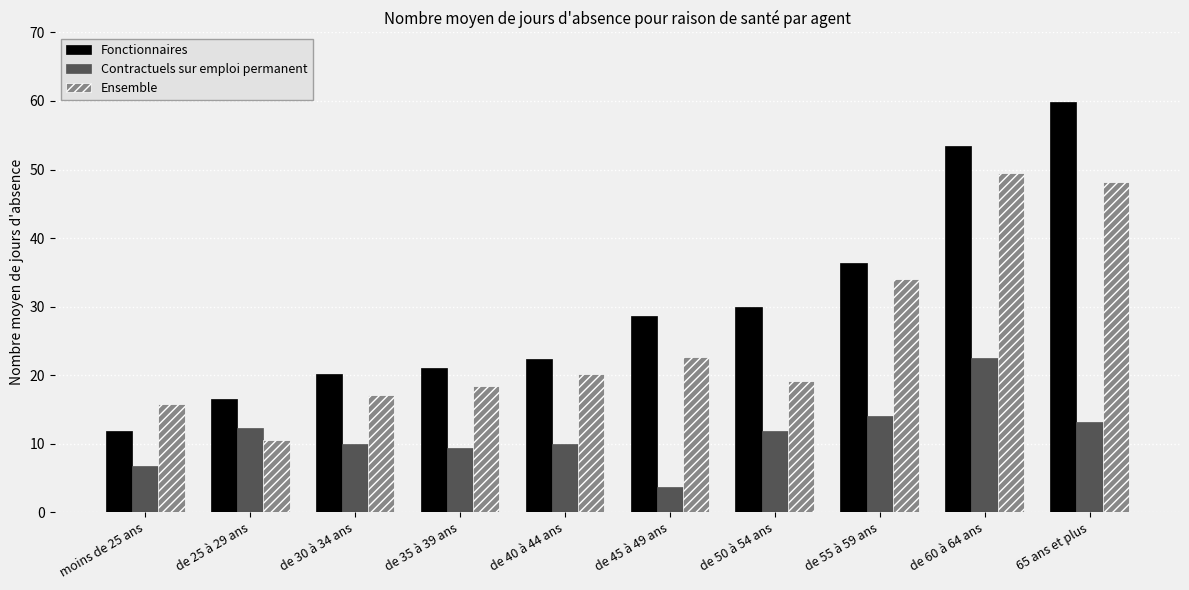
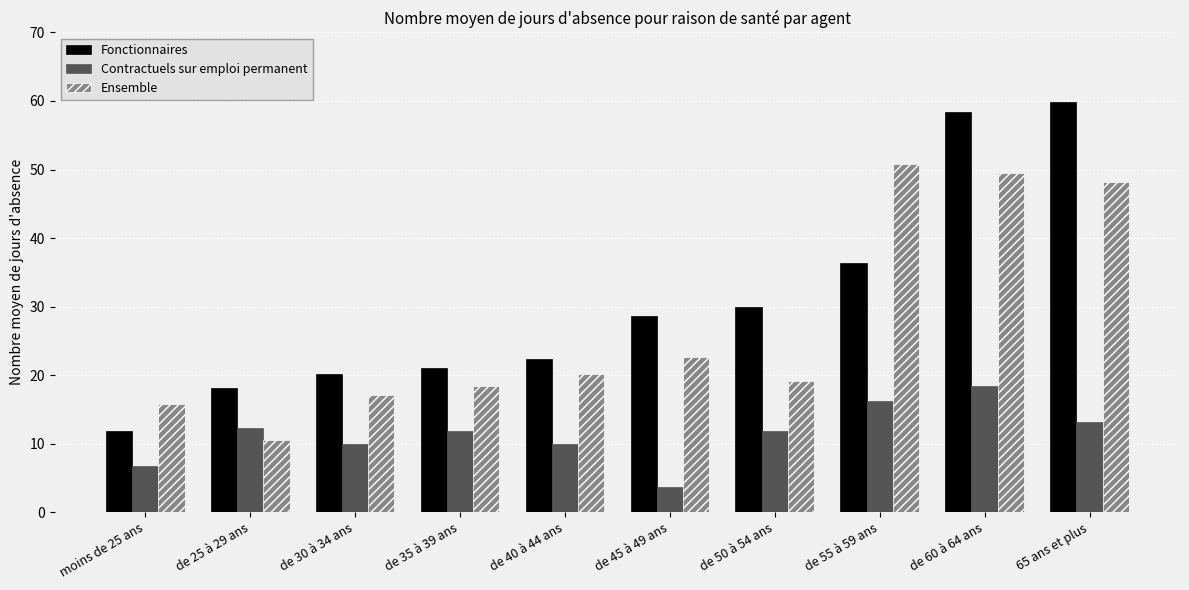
  {
    "Fonctionnaires": {
      "moins de 25 ans": 12,
-     "de 25 à 29 ans": 17,
+     "de 25 à 29 ans": 18,
      "de 30 à 34 ans": 20,
      "de 35 à 39 ans": 21,
      "de 40 à 44 ans": 22,
      "de 45 à 49 ans": 29,
      "de 50 à 54 ans": 30,
      "de 55 à 59 ans": 36,
-     "de 60 à 64 ans": 53,
+     "de 60 à 64 ans": 58,
      "65 ans et plus": 60
    },
    "Contractuels sur emploi permanent": {
      "moins de 25 ans": 7,
      "de 25 à 29 ans": 12,
      "de 30 à 34 ans": 10,
-     "de 35 à 39 ans": 9,
+     "de 35 à 39 ans": 12,
      "de 40 à 44 ans": 10,
      "de 45 à 49 ans": 4,
      "de 50 à 54 ans": 12,
-     "de 55 à 59 ans": 14,
-     "de 60 à 64 ans": 22,
+     "de 55 à 59 ans": 16,
+     "de 60 à 64 ans": 18,
      "65 ans et plus": 13
    },
    "Ensemble": {
      "moins de 25 ans": 16,
      "de 25 à 29 ans": 11,
      "de 30 à 34 ans": 17,
      "de 35 à 39 ans": 18,
      "de 40 à 44 ans": 20,
      "de 45 à 49 ans": 23,
      "de 50 à 54 ans": 19,
-     "de 55 à 59 ans": 34,
+     "de 55 à 59 ans": 51,
      "de 60 à 64 ans": 50,
      "65 ans et plus": 48
    }
  }
